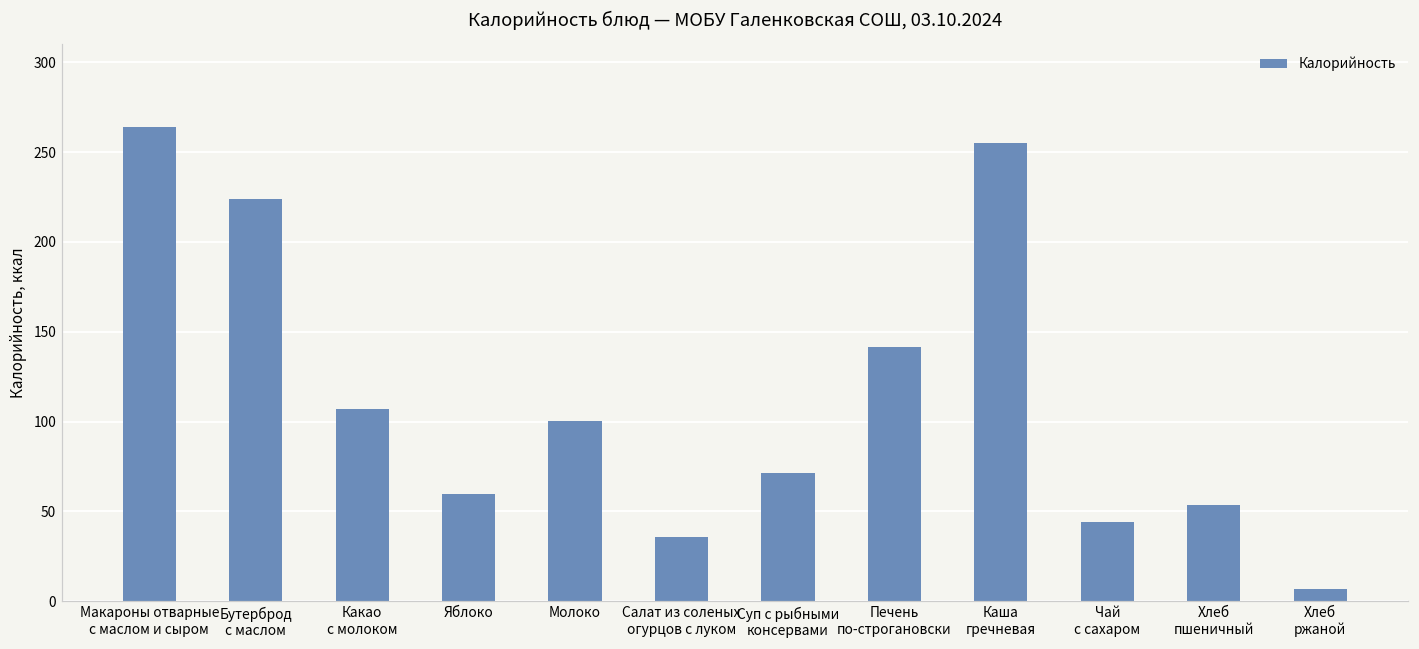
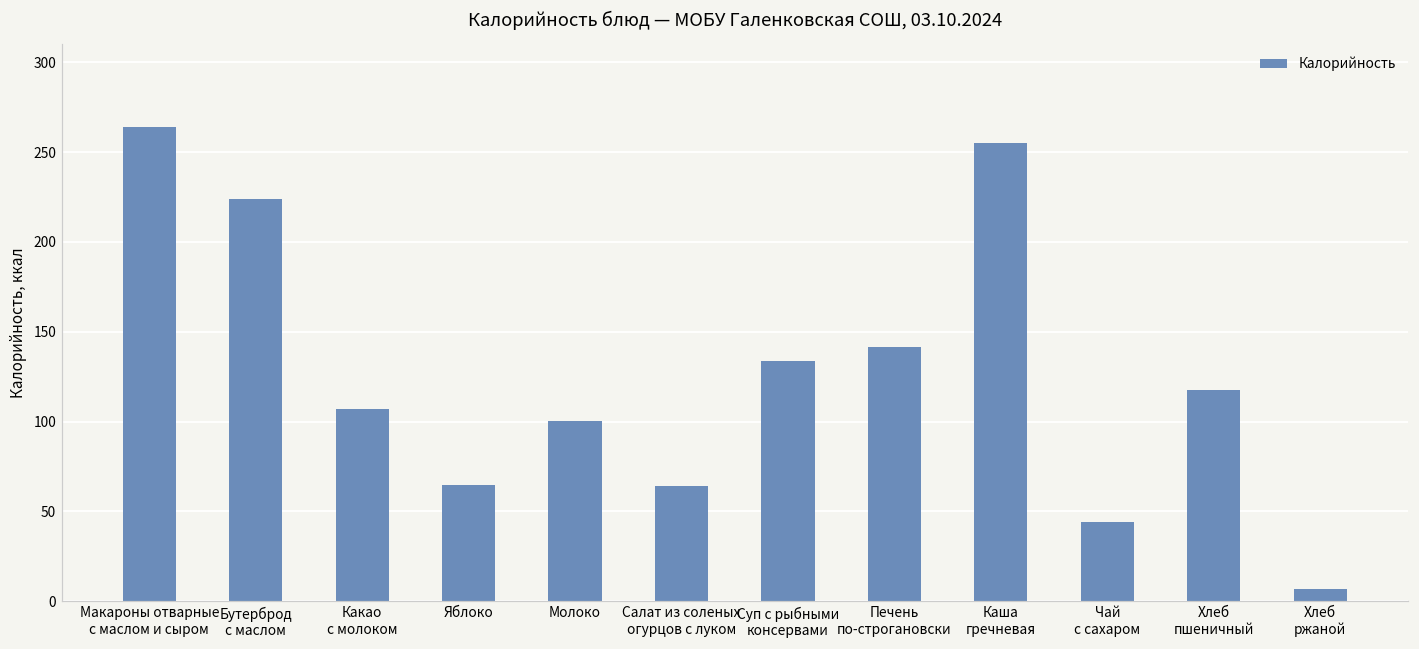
  {
    "Макароны отварные с маслом и сыром": 264,
    "Бутерброд с маслом": 224,
    "Какао с молоком": 107,
-   "Яблоко": 60,
+   "Яблоко": 65,
    "Молоко": 100,
-   "Салат из соленых огурцов с луком": 36,
-   "Суп с рыбными консервами": 71,
+   "Салат из соленых огурцов с луком": 64,
+   "Суп с рыбными консервами": 134,
    "Печень по-строгановски": 142,
    "Каша гречневая": 255,
    "Чай с сахаром": 44,
-   "Хлеб пшеничный": 53,
+   "Хлеб пшеничный": 118,
    "Хлеб ржаной": 7
  }
